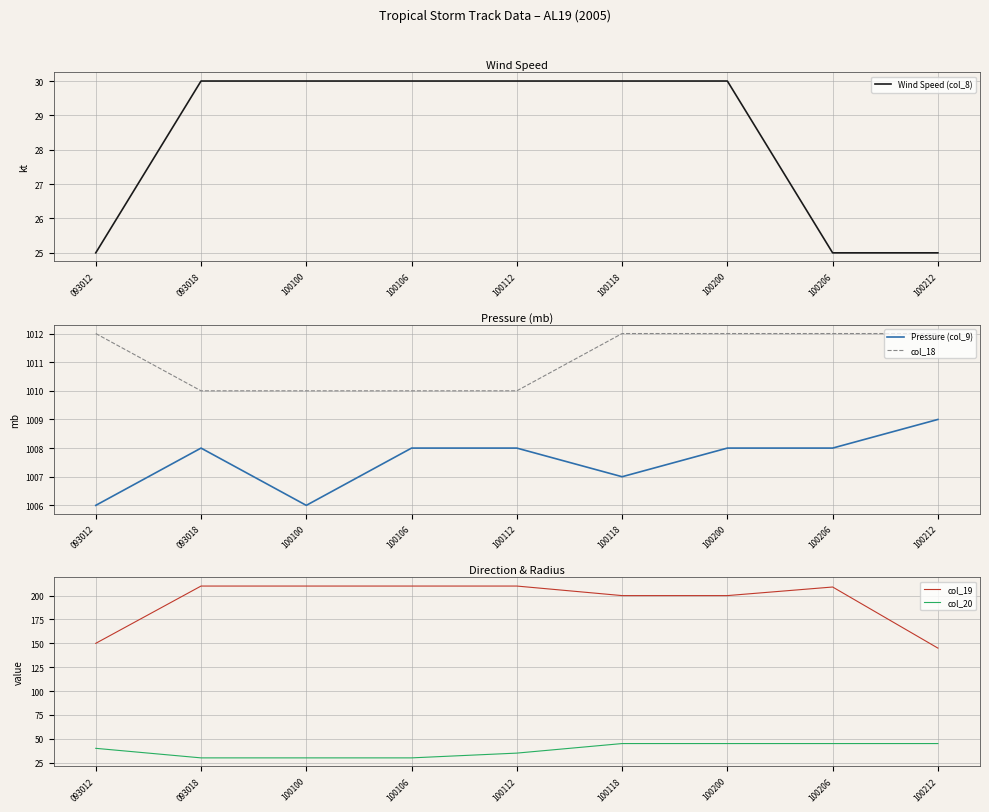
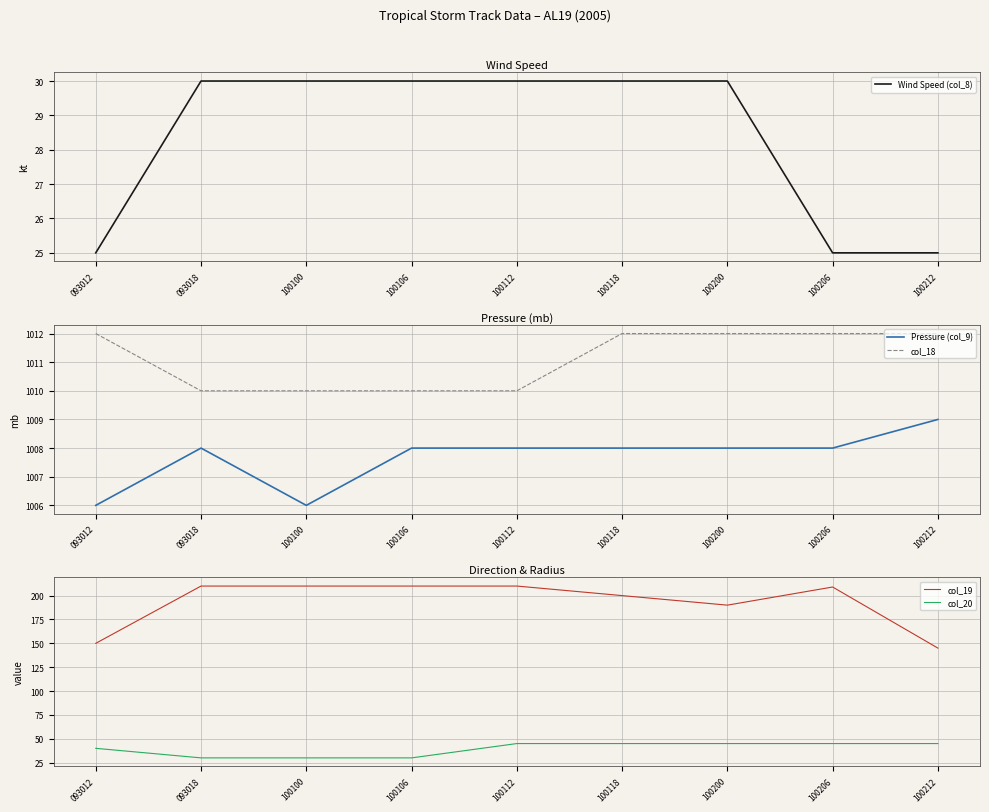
  {
    "Wind Speed": {
      "093012": 25.0,
      "093018": 30.0,
      "100100": 30.0,
      "100106": 30.0,
      "100112": 30.0,
      "100118": 30.0,
      "100200": 30.0,
      "100206": 25.0,
      "100212": 25.0
    },
    "Pressure (mb)": {
      "Pressure (col_9)": {
        "093012": 1006,
        "093018": 1008,
        "100100": 1006,
        "100106": 1008,
        "100112": 1008,
-       "100118": 1007,
+       "100118": 1008,
        "100200": 1008,
        "100206": 1008,
        "100212": 1009
      },
      "col_18": {
        "093012": 1012,
        "093018": 1010,
        "100100": 1010,
        "100106": 1010,
        "100112": 1010,
        "100118": 1012,
        "100200": 1012,
        "100206": 1012
      }
    },
    "Direction & Radius": {
      "col_19": {
        "093012": 150,
        "093018": 210,
        "100100": 210,
        "100106": 210,
        "100112": 210,
        "100118": 200,
-       "100200": 200,
+       "100200": 190,
        "100206": 210,
        "100212": 150
      },
      "col_20": {
        "093012": 40,
        "093018": 30,
        "100100": 30,
        "100106": 30,
-       "100112": 40,
+       "100112": 50,
        "100118": 50,
        "100200": 50,
        "100206": 50,
        "100212": 50
      }
    }
  }
